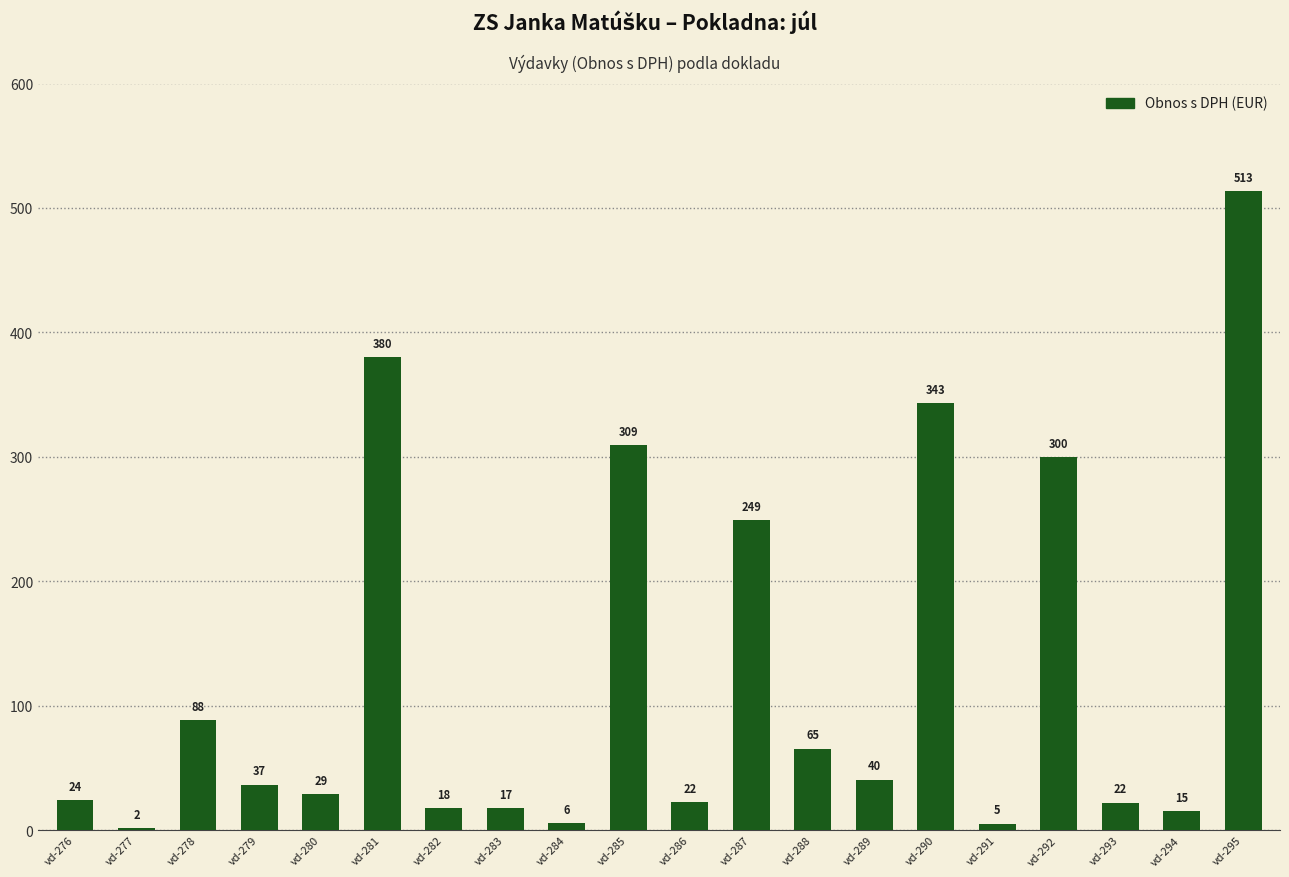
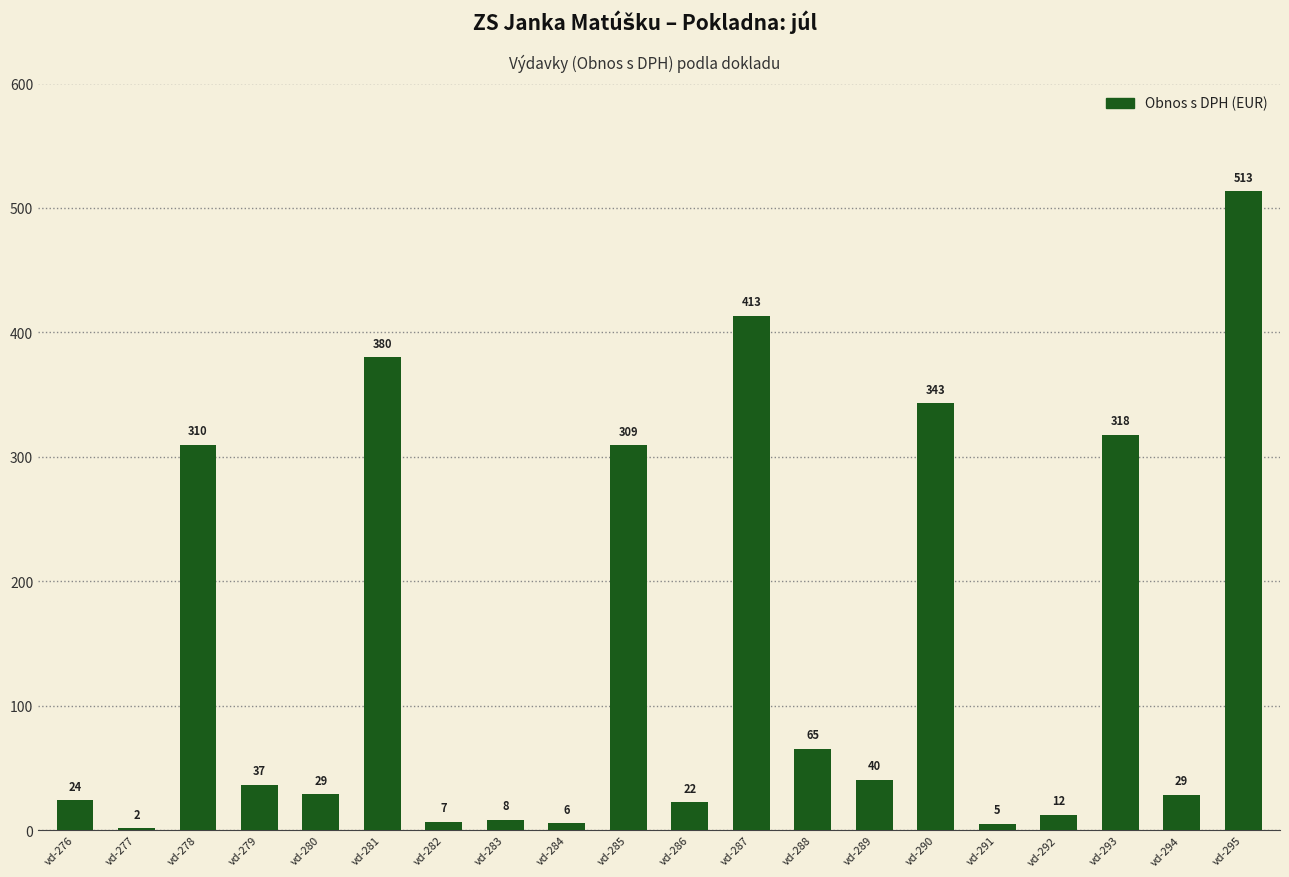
  {
    "vd-276": 24,
    "vd-277": 2,
-   "vd-278": 88,
+   "vd-278": 310,
    "vd-279": 37,
    "vd-280": 29,
    "vd-281": 380,
-   "vd-282": 18,
-   "vd-283": 17,
+   "vd-282": 7,
+   "vd-283": 8,
    "vd-284": 6,
    "vd-285": 309,
    "vd-286": 22,
-   "vd-287": 249,
+   "vd-287": 413,
    "vd-288": 65,
    "vd-289": 40,
    "vd-290": 343,
    "vd-291": 5,
-   "vd-292": 300,
-   "vd-293": 22,
-   "vd-294": 15,
+   "vd-292": 12,
+   "vd-293": 318,
+   "vd-294": 29,
    "vd-295": 513
  }
